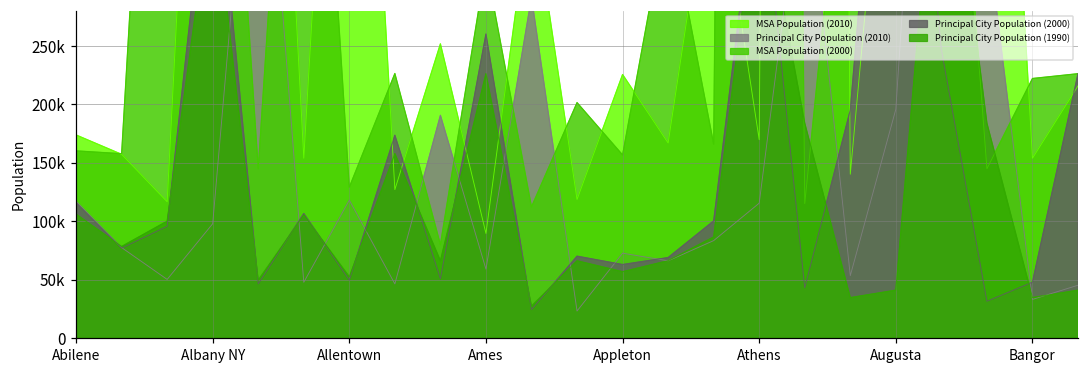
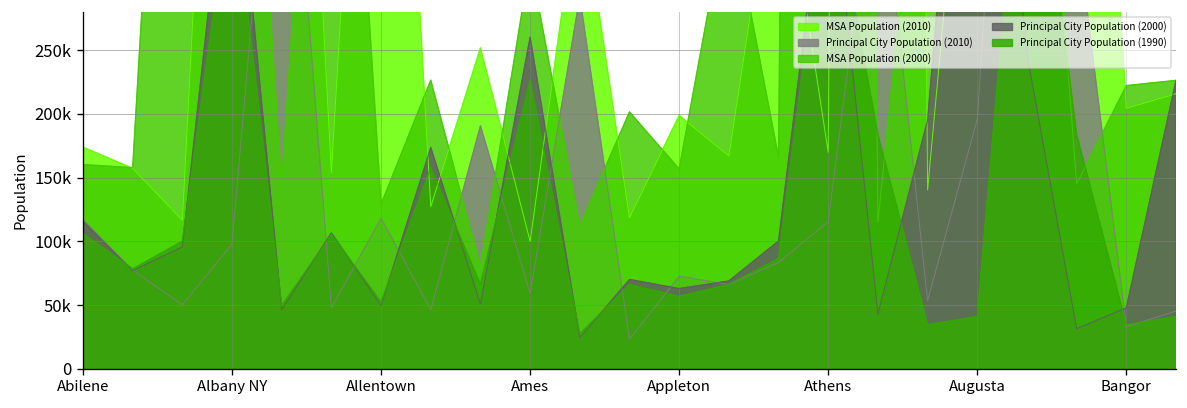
  {
    "MSA Population (2010)": {
      "Abilene": 174000,
-     "Ames": 90000,
-     "Appleton": 226000,
+     "Ames": 100000,
+     "Appleton": 199000,
      "Athens": 170000,
-     "Bangor": 154000
+     "Bangor": 204000
    }
  }
